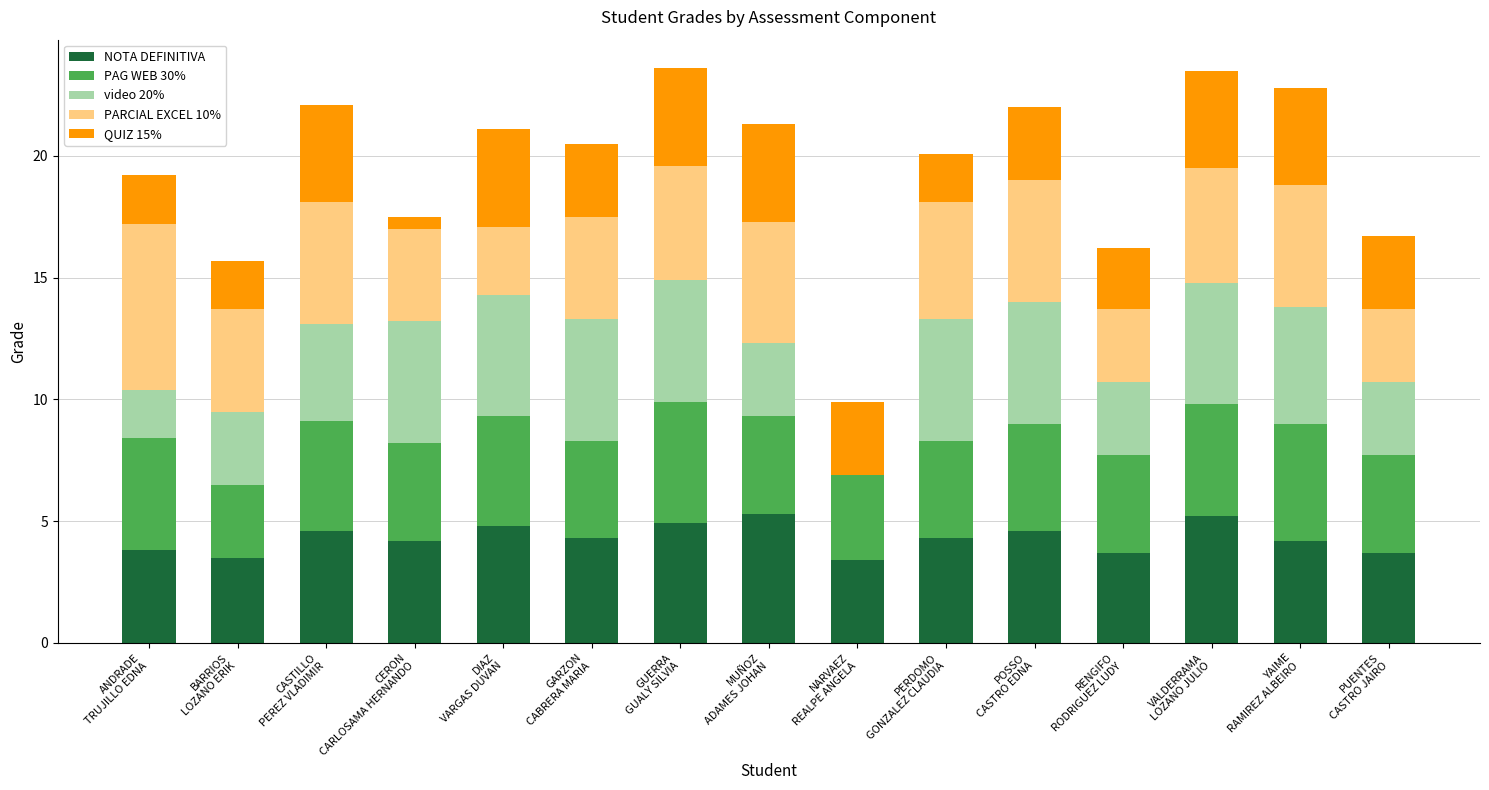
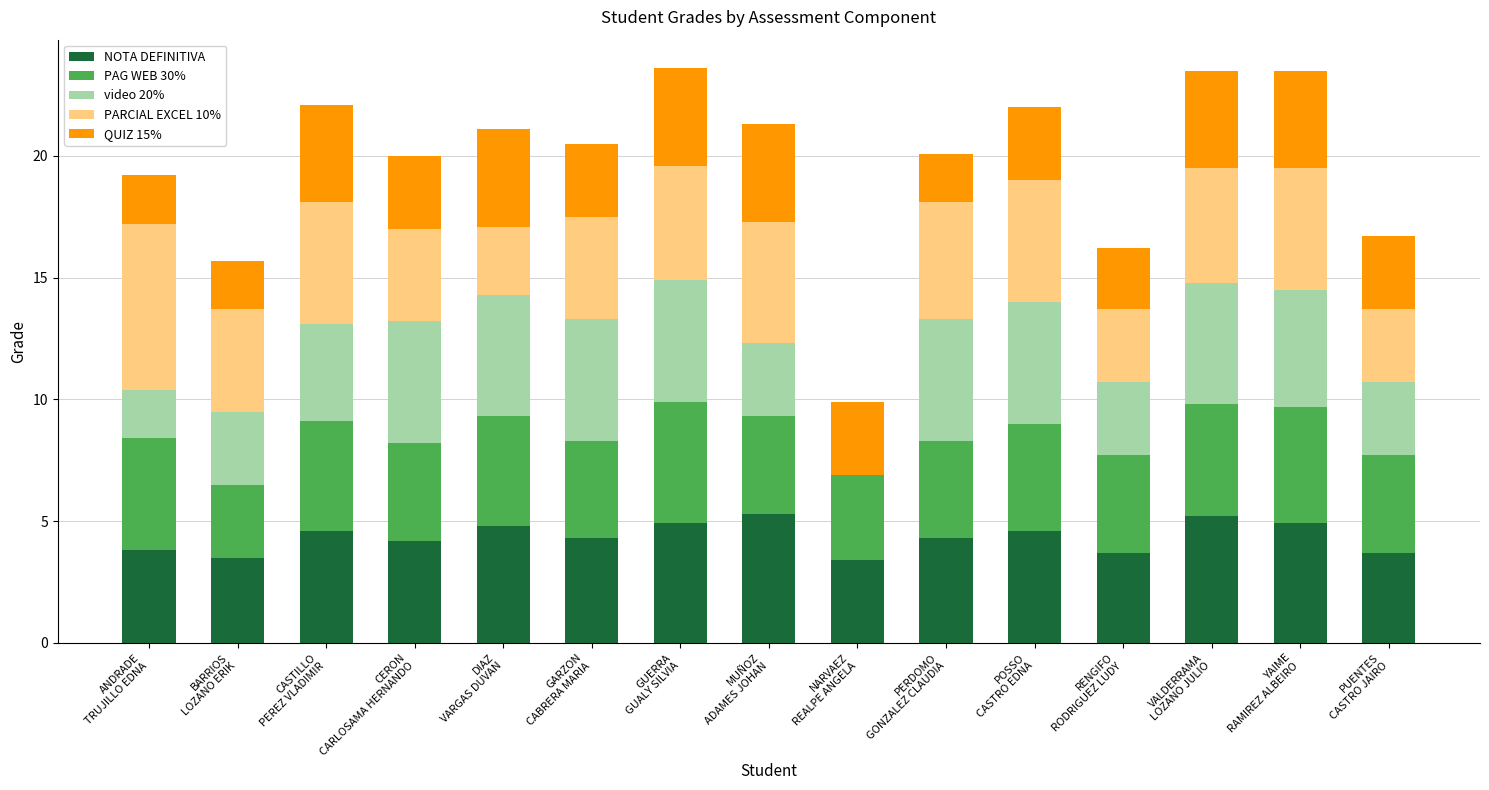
  {
    "NOTA DEFINITIVA": {
      "ANDRADE TRUJILLO EDNA": 3.8,
      "BARRIOS LOZANO ERIK": 3.5,
      "CASTILLO PEREZ VLADIMIR": 4.6,
      "CERON CARLOSAMA HERNANDO": 4.2,
      "DIAZ VARGAS DUVAN": 4.8,
      "GARZON CABRERA MARIA": 4.3,
      "GUERRA GUALY SILVIA": 4.9,
      "MUÑOZ ADAMES JOHAN": 5.3,
      "NARVAEZ REALPE ANGELA": 3.4,
      "PERDOMO GONZALEZ CLAUDIA": 4.3,
      "POSSO CASTRO EDNA": 4.6,
      "RENGIFO RODRIGUEZ LUDY": 3.7,
      "VALDERRAMA LOZANO JULIO": 5.2,
-     "YAIME RAMIREZ ALBEIRO": 4.2,
+     "YAIME RAMIREZ ALBEIRO": 4.9,
      "PUENTES CASTRO JAIRO": 3.7
    },
    "PAG WEB 30%": {
      "ANDRADE TRUJILLO EDNA": 4.6,
      "BARRIOS LOZANO ERIK": 3.0,
      "CASTILLO PEREZ VLADIMIR": 4.5,
      "CERON CARLOSAMA HERNANDO": 4.0,
      "DIAZ VARGAS DUVAN": 4.5,
      "GARZON CABRERA MARIA": 4.0,
      "GUERRA GUALY SILVIA": 5.0,
      "MUÑOZ ADAMES JOHAN": 4.0,
      "NARVAEZ REALPE ANGELA": 3.5,
      "PERDOMO GONZALEZ CLAUDIA": 4.0,
      "POSSO CASTRO EDNA": 4.4,
      "RENGIFO RODRIGUEZ LUDY": 4.0,
      "VALDERRAMA LOZANO JULIO": 4.6,
      "YAIME RAMIREZ ALBEIRO": 4.8,
      "PUENTES CASTRO JAIRO": 4.0
    },
    "video 20%": {
      "ANDRADE TRUJILLO EDNA": 2.0,
      "BARRIOS LOZANO ERIK": 3.0,
      "CASTILLO PEREZ VLADIMIR": 4.0,
      "CERON CARLOSAMA HERNANDO": 5.0,
      "DIAZ VARGAS DUVAN": 5.0,
      "GARZON CABRERA MARIA": 5.0,
      "GUERRA GUALY SILVIA": 5.0,
      "MUÑOZ ADAMES JOHAN": 3.0,
      "NARVAEZ REALPE ANGELA": 0.0,
      "PERDOMO GONZALEZ CLAUDIA": 5.0,
      "POSSO CASTRO EDNA": 5.0,
      "RENGIFO RODRIGUEZ LUDY": 3.0,
      "VALDERRAMA LOZANO JULIO": 5.0,
      "YAIME RAMIREZ ALBEIRO": 4.8,
      "PUENTES CASTRO JAIRO": 3.0
    },
    "PARCIAL EXCEL 10%": {
      "ANDRADE TRUJILLO EDNA": 6.8,
      "BARRIOS LOZANO ERIK": 4.2,
      "CASTILLO PEREZ VLADIMIR": 5.0,
      "CERON CARLOSAMA HERNANDO": 3.8,
      "DIAZ VARGAS DUVAN": 2.8,
      "GARZON CABRERA MARIA": 4.2,
      "GUERRA GUALY SILVIA": 4.7,
      "MUÑOZ ADAMES JOHAN": 5.0,
      "NARVAEZ REALPE ANGELA": 0.0,
      "PERDOMO GONZALEZ CLAUDIA": 4.8,
      "POSSO CASTRO EDNA": 5.0,
      "RENGIFO RODRIGUEZ LUDY": 3.0,
      "VALDERRAMA LOZANO JULIO": 4.7,
      "YAIME RAMIREZ ALBEIRO": 5.0,
      "PUENTES CASTRO JAIRO": 3.0
    },
    "QUIZ 15%": {
      "ANDRADE TRUJILLO EDNA": 2.0,
      "BARRIOS LOZANO ERIK": 2.0,
      "CASTILLO PEREZ VLADIMIR": 4.0,
-     "CERON CARLOSAMA HERNANDO": 0.5,
+     "CERON CARLOSAMA HERNANDO": 3.0,
      "DIAZ VARGAS DUVAN": 4.0,
      "GARZON CABRERA MARIA": 3.0,
      "GUERRA GUALY SILVIA": 4.0,
      "MUÑOZ ADAMES JOHAN": 4.0,
      "NARVAEZ REALPE ANGELA": 3.0,
      "PERDOMO GONZALEZ CLAUDIA": 2.0,
      "POSSO CASTRO EDNA": 3.0,
      "RENGIFO RODRIGUEZ LUDY": 2.5,
      "VALDERRAMA LOZANO JULIO": 4.0,
      "YAIME RAMIREZ ALBEIRO": 4.0,
      "PUENTES CASTRO JAIRO": 3.0
    }
  }
